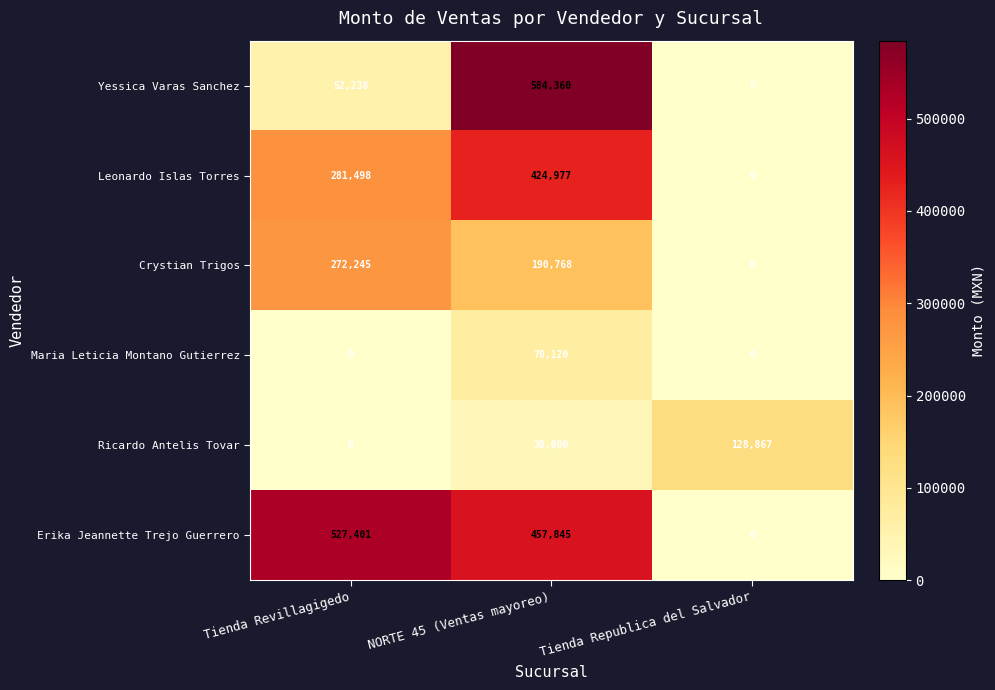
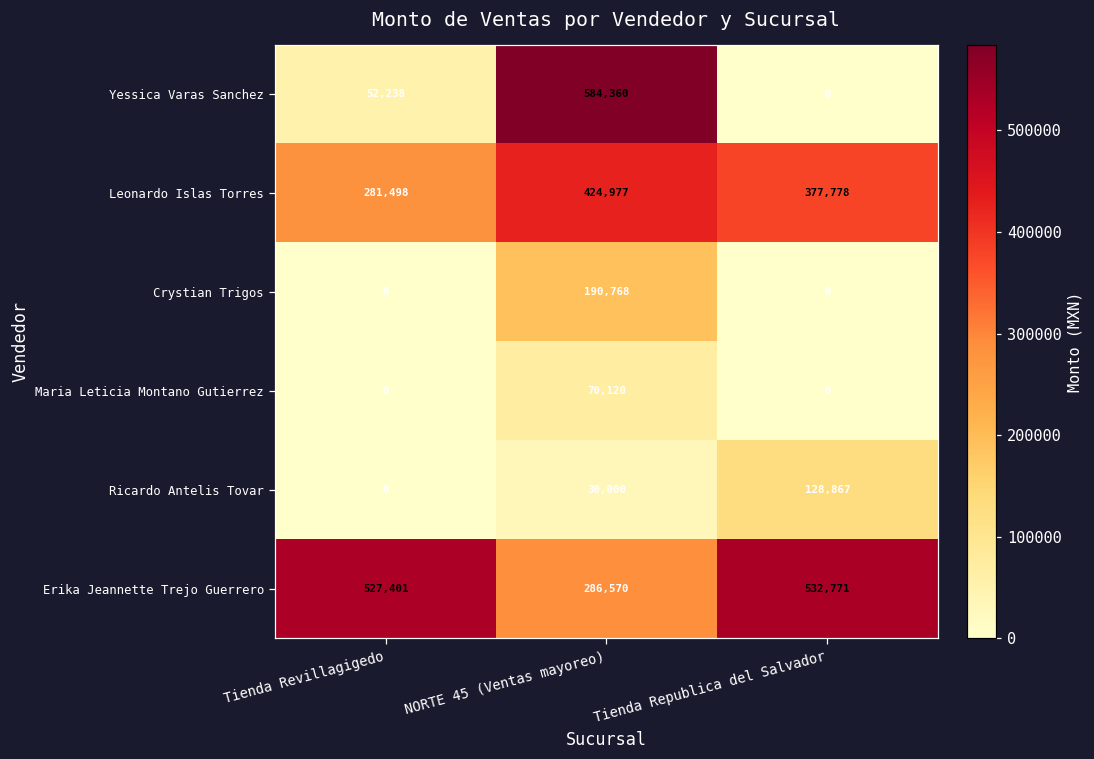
  {
    "Yessica Varas Sanchez": {
      "Tienda Revillagigedo": "52,238",
      "NORTE 45 (Ventas mayoreo)": "584,360",
      "Tienda Republica del Salvador": "0"
    },
    "Leonardo Islas Torres": {
      "Tienda Revillagigedo": "281,498",
      "NORTE 45 (Ventas mayoreo)": "424,977",
-     "Tienda Republica del Salvador": "0"
+     "Tienda Republica del Salvador": "377,778"
    },
    "Crystian Trigos": {
-     "Tienda Revillagigedo": "272,245",
+     "Tienda Revillagigedo": "0",
      "NORTE 45 (Ventas mayoreo)": "190,768",
      "Tienda Republica del Salvador": "0"
    },
    "Maria Leticia Montano Gutierrez": {
      "Tienda Revillagigedo": "0",
      "NORTE 45 (Ventas mayoreo)": "70,120",
      "Tienda Republica del Salvador": "0"
    },
    "Ricardo Antelis Tovar": {
      "Tienda Revillagigedo": "0",
      "NORTE 45 (Ventas mayoreo)": "30,000",
      "Tienda Republica del Salvador": "128,867"
    },
    "Erika Jeannette Trejo Guerrero": {
      "Tienda Revillagigedo": "527,401",
-     "NORTE 45 (Ventas mayoreo)": "457,845",
-     "Tienda Republica del Salvador": "0"
+     "NORTE 45 (Ventas mayoreo)": "286,570",
+     "Tienda Republica del Salvador": "532,771"
    }
  }
